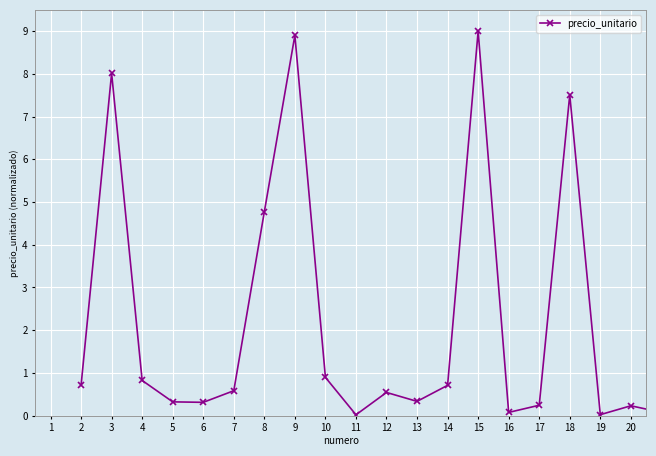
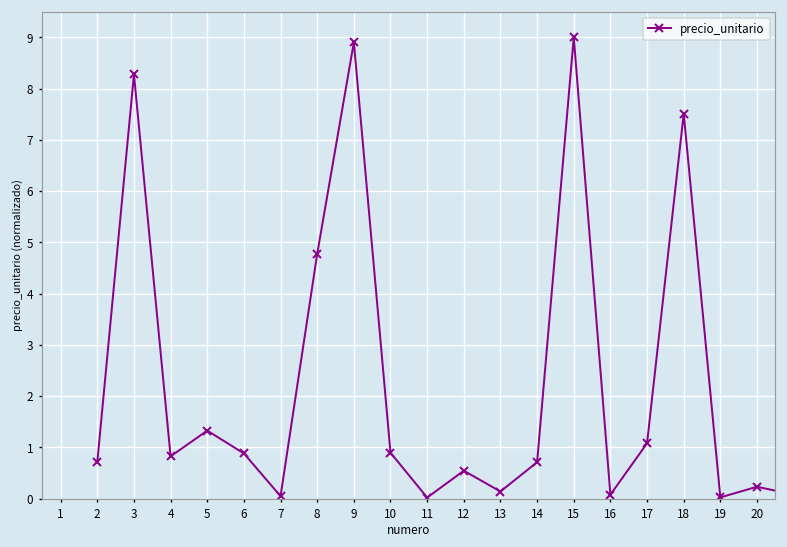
  {
    "2": 0.7,
-   "3": 8.0,
+   "3": 8.3,
    "4": 0.8,
-   "5": 0.3,
-   "6": 0.3,
-   "7": 0.6,
+   "5": 1.3,
+   "6": 0.9,
+   "7": 0.0,
    "8": 4.8,
    "9": 8.9,
    "10": 0.9,
    "11": 0.0,
    "12": 0.5,
-   "13": 0.3,
+   "13": 0.1,
    "14": 0.7,
    "15": 9.0,
    "16": 0.1,
-   "17": 0.2,
+   "17": 1.1,
    "18": 7.5,
    "19": 0.0
  }
